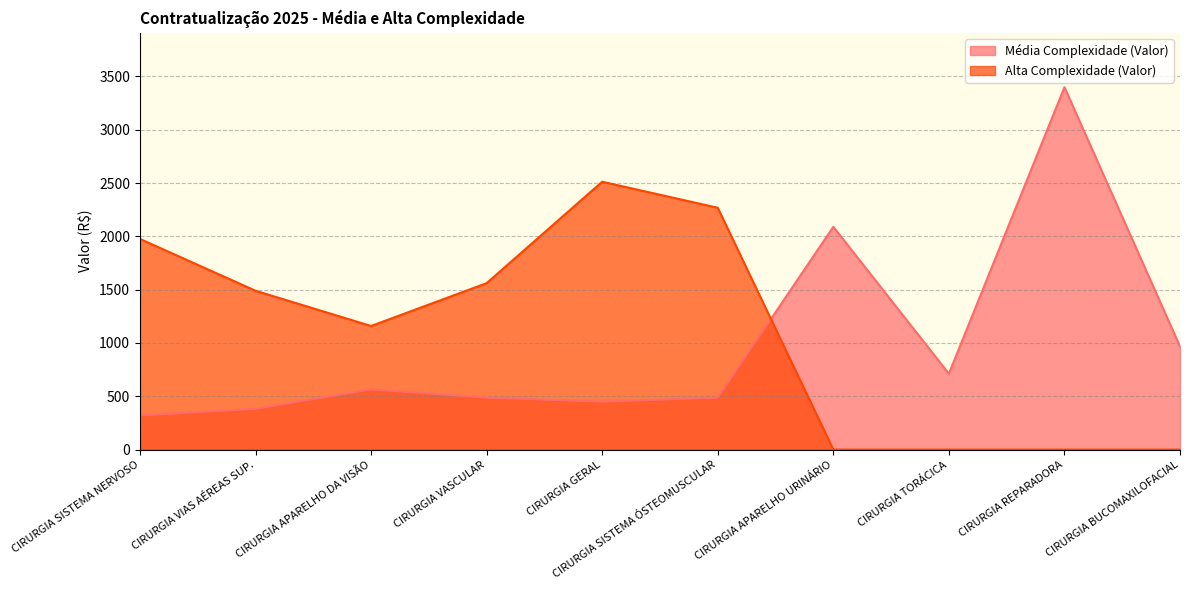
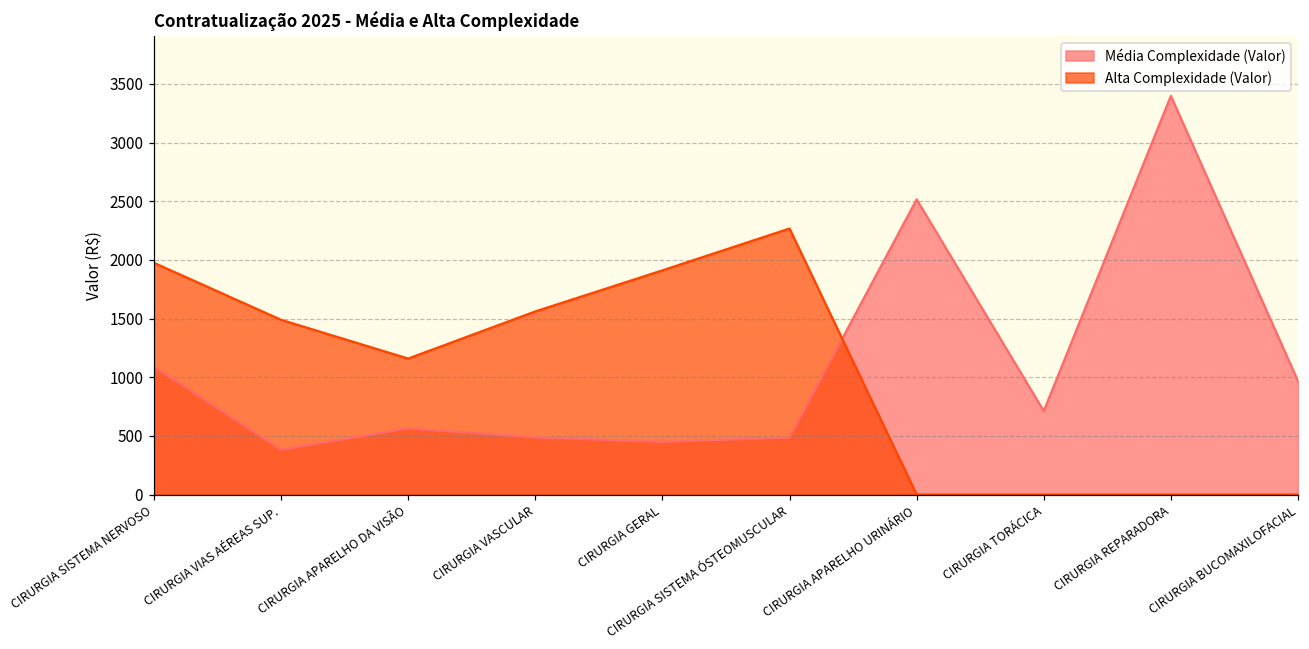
  {
    "Média Complexidade (Valor)": {
-     "CIRURGIA SISTEMA NERVOSO": 320,
+     "CIRURGIA SISTEMA NERVOSO": 1090,
      "CIRURGIA VIAS AÉREAS SUP.": 380,
      "CIRURGIA APARELHO DA VISÃO": 560,
      "CIRURGIA VASCULAR": 490,
      "CIRURGIA GERAL": 450,
      "CIRURGIA SISTEMA ÓSTEOMUSCULAR": 490,
-     "CIRURGIA APARELHO URINÁRIO": 2090,
+     "CIRURGIA APARELHO URINÁRIO": 2520,
      "CIRURGIA TORÁCICA": 710,
      "CIRURGIA REPARADORA": 3400,
      "CIRURGIA BUCOMAXILOFACIAL": 970
    },
    "Alta Complexidade (Valor)": {
      "CIRURGIA SISTEMA NERVOSO": 1980,
      "CIRURGIA VIAS AÉREAS SUP.": 1490,
      "CIRURGIA APARELHO DA VISÃO": 1160,
      "CIRURGIA VASCULAR": 1560,
-     "CIRURGIA GERAL": 2510,
+     "CIRURGIA GERAL": 1910,
      "CIRURGIA SISTEMA ÓSTEOMUSCULAR": 2270,
      "CIRURGIA APARELHO URINÁRIO": 0,
      "CIRURGIA TORÁCICA": 0,
      "CIRURGIA REPARADORA": 0,
      "CIRURGIA BUCOMAXILOFACIAL": 0
    }
  }
